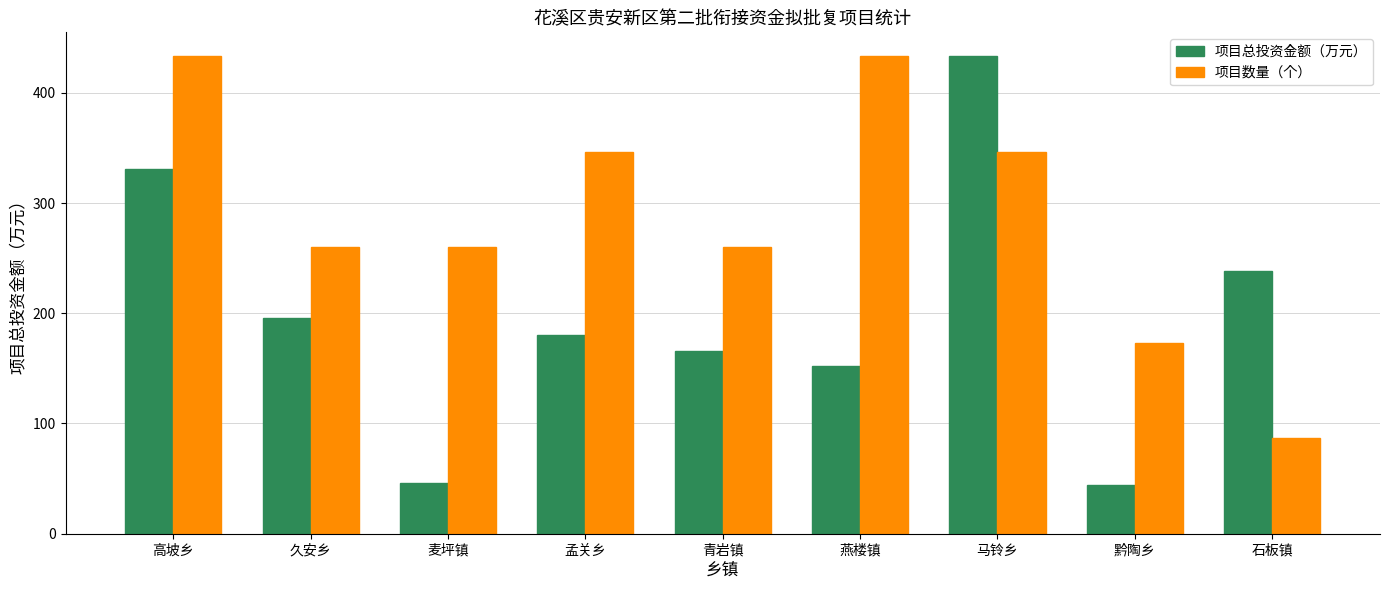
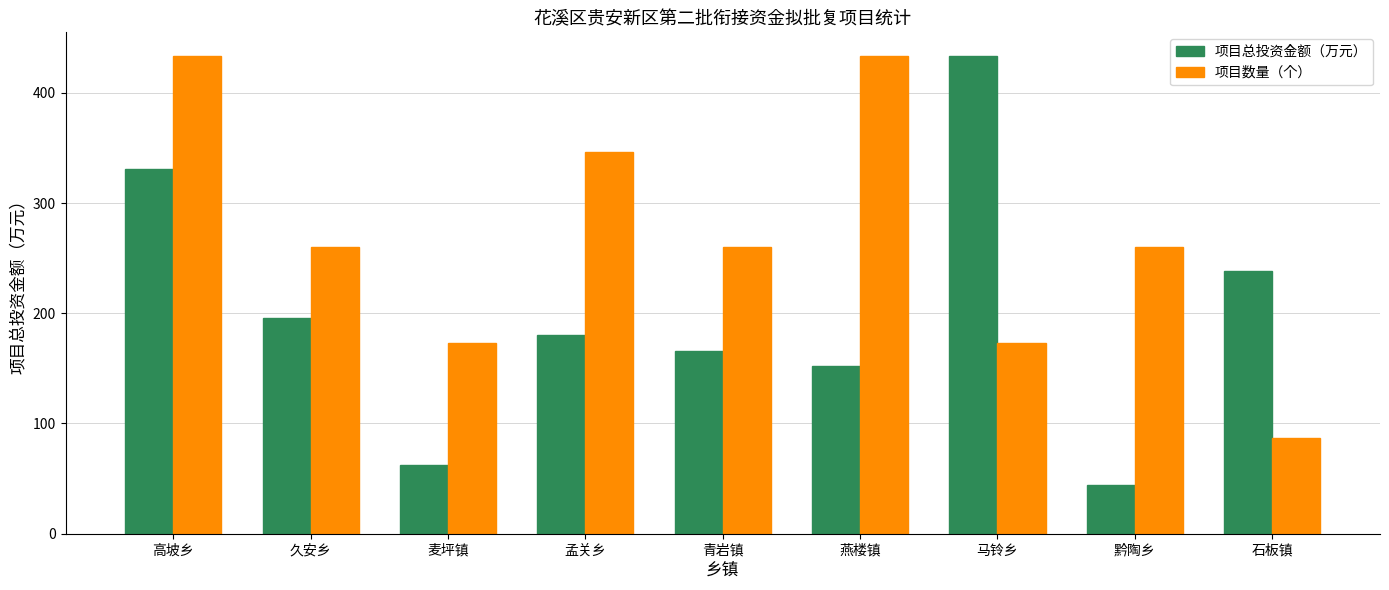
  {
    "项目总投资金额（万元）": {
      "高坡乡": 331,
      "久安乡": 196,
-     "麦坪镇": 46,
+     "麦坪镇": 62,
      "孟关乡": 180,
      "青岩镇": 166,
      "燕楼镇": 152,
      "马铃乡": 433,
      "黔陶乡": 44,
      "石板镇": 238
    },
    "项目数量（个）": {
      "高坡乡": 433,
      "久安乡": 260,
-     "麦坪镇": 260,
+     "麦坪镇": 173,
      "孟关乡": 347,
      "青岩镇": 260,
      "燕楼镇": 433,
-     "马铃乡": 347,
-     "黔陶乡": 173,
+     "马铃乡": 173,
+     "黔陶乡": 260,
      "石板镇": 87
    }
  }
